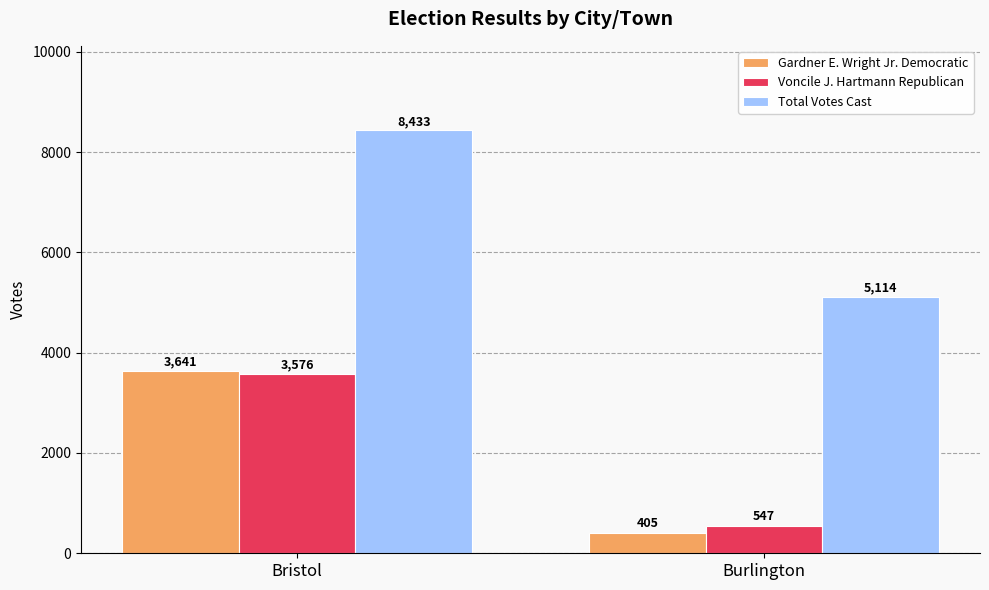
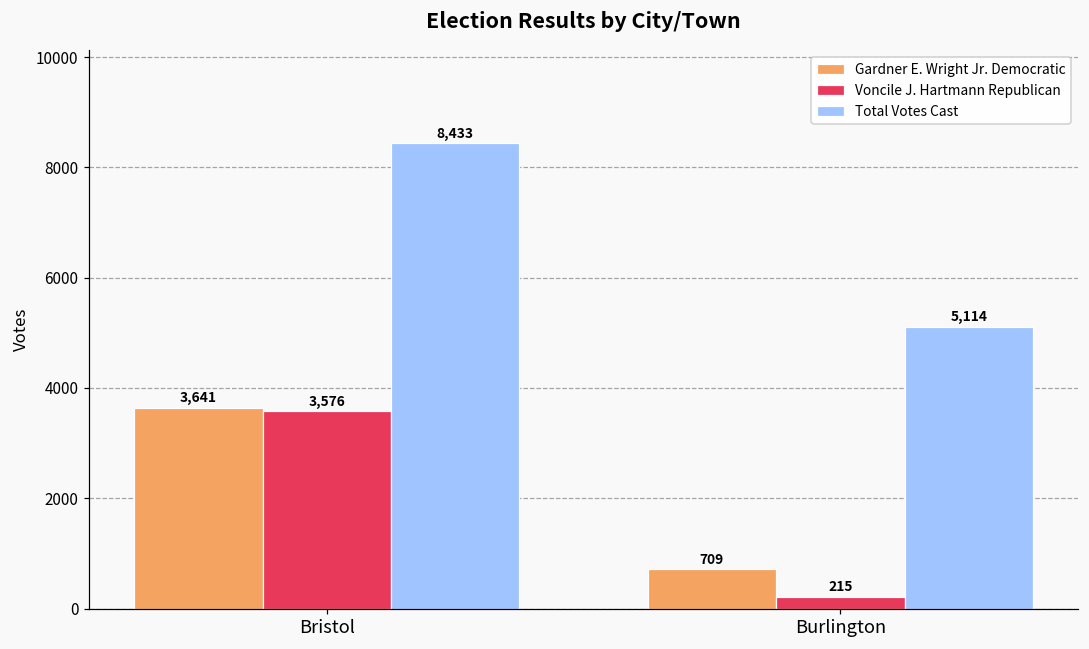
  {
    "Gardner E. Wright Jr. Democratic": {
      "Bristol": "3,641",
-     "Burlington": "405"
+     "Burlington": "709"
    },
    "Voncile J. Hartmann Republican": {
      "Bristol": "3,576",
-     "Burlington": "547"
+     "Burlington": "215"
    },
    "Total Votes Cast": {
      "Bristol": "8,433",
      "Burlington": "5,114"
    }
  }
